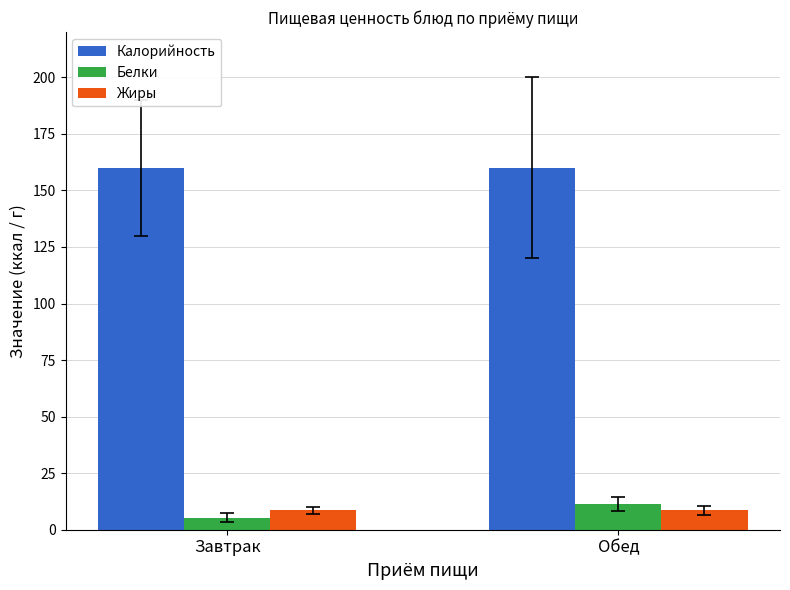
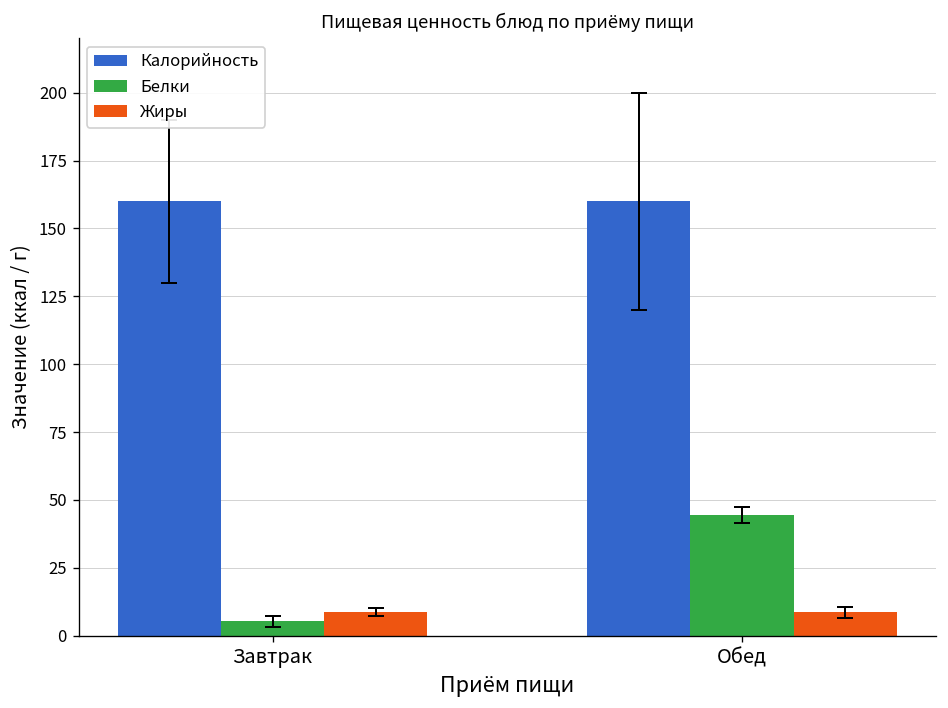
  {
    "Белки": {
      "Завтрак": 5,
-     "Обед": 11
+     "Обед": 44
    },
    "Жиры": {
      "Завтрак": 9,
      "Обед": 9
    }
  }
